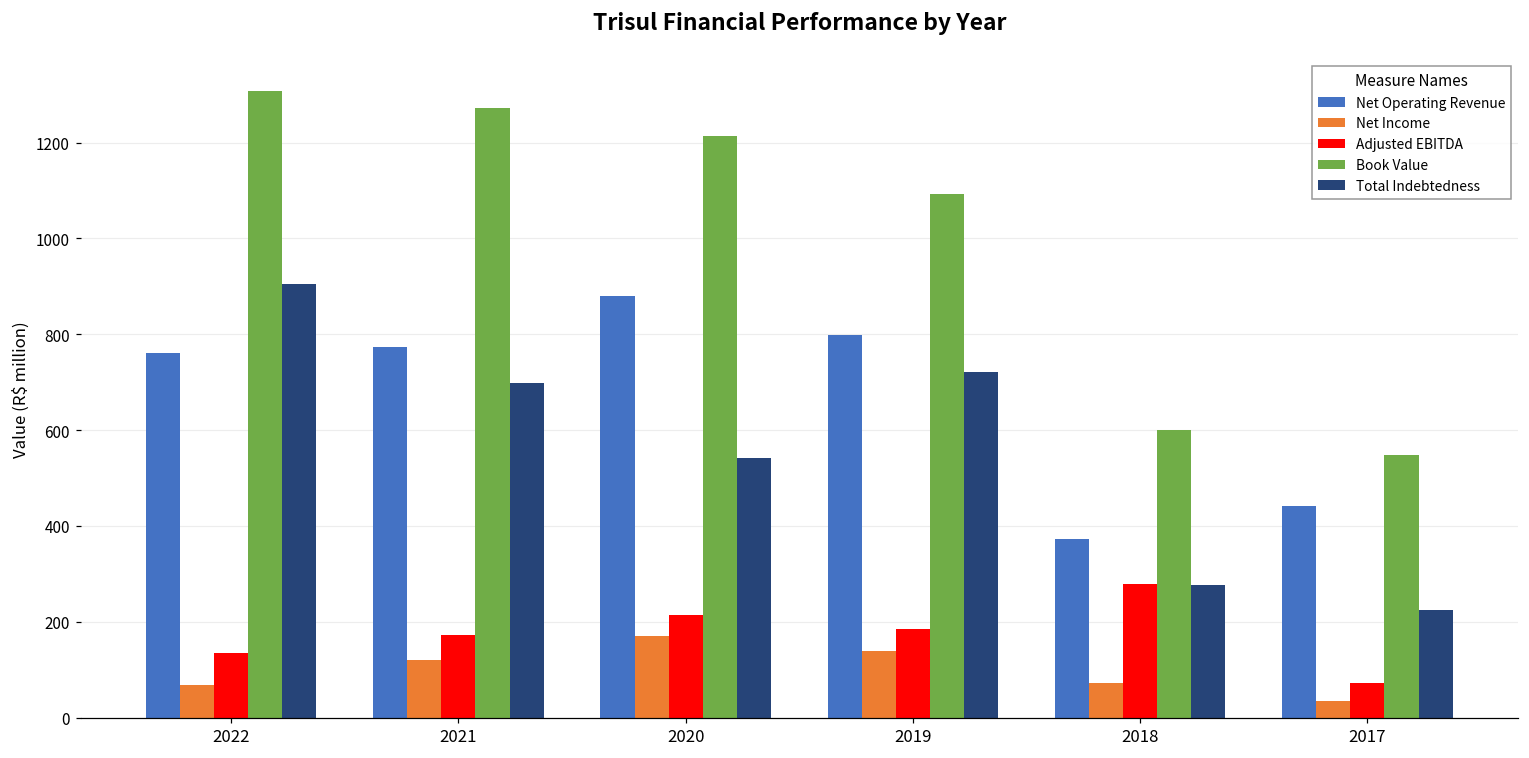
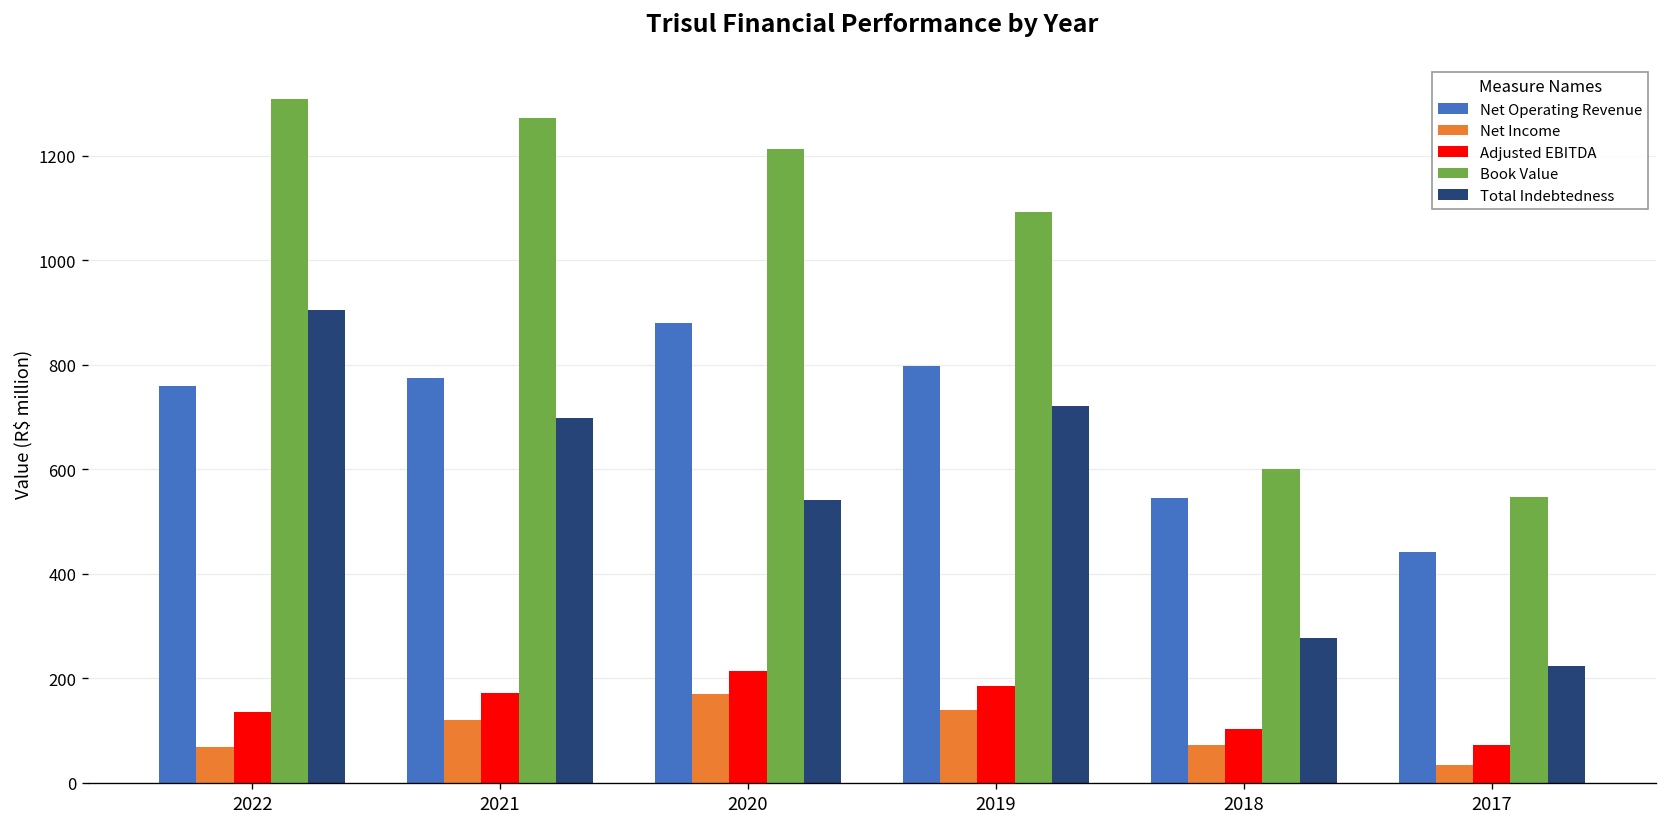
  {
    "Net Operating Revenue": {
      "2022": 760,
      "2021": 770,
      "2020": 880,
      "2019": 800,
-     "2018": 370,
+     "2018": 540,
      "2017": 440
    },
    "Net Income": {
      "2022": 70,
      "2021": 120,
      "2020": 170,
      "2019": 140,
      "2018": 70,
      "2017": 40
    },
    "Adjusted EBITDA": {
      "2022": 140,
      "2021": 170,
      "2020": 210,
      "2019": 190,
-     "2018": 280,
+     "2018": 100,
      "2017": 70
    },
    "Book Value": {
      "2022": 1310,
      "2021": 1270,
      "2020": 1210,
      "2019": 1090,
      "2018": 600,
      "2017": 550
    },
    "Total Indebtedness": {
      "2022": 900,
      "2021": 700,
      "2020": 540,
      "2019": 720,
      "2018": 280,
      "2017": 220
    }
  }
